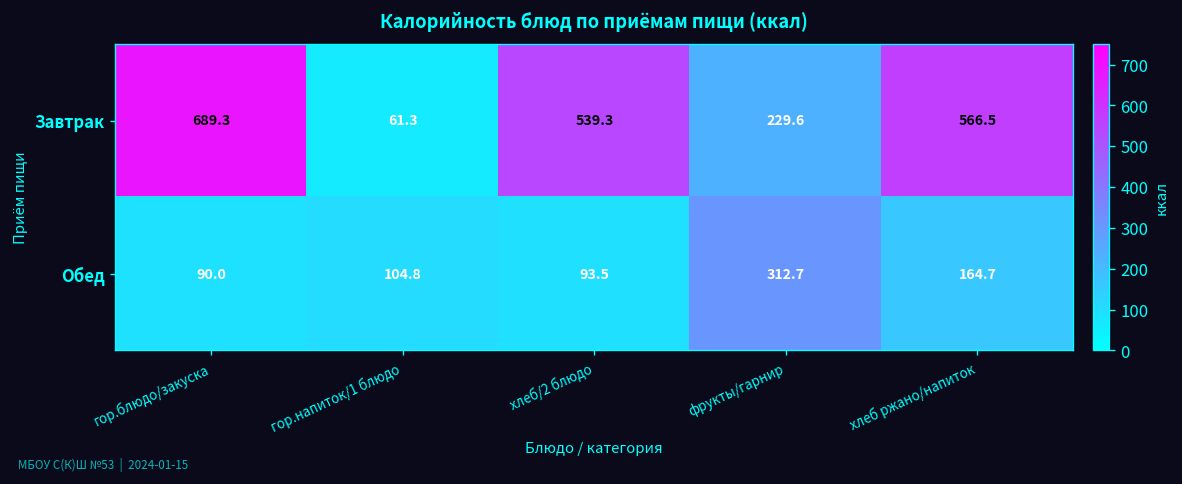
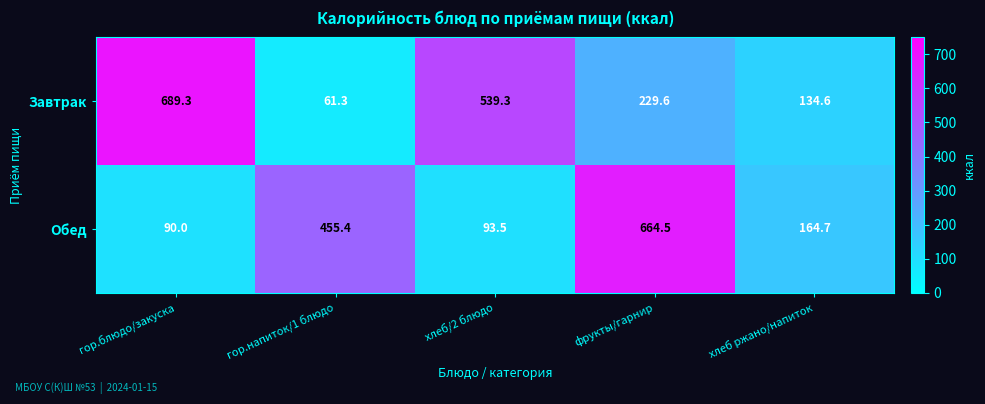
  {
    "Завтрак": {
      "гор.блюдо/закуска": 689.3,
      "гор.напиток/1 блюдо": 61.3,
      "хлеб/2 блюдо": 539.3,
      "фрукты/гарнир": 229.6,
-     "хлеб ржано/напиток": 566.5
+     "хлеб ржано/напиток": 134.6
    },
    "Обед": {
      "гор.блюдо/закуска": 90.0,
-     "гор.напиток/1 блюдо": 104.8,
+     "гор.напиток/1 блюдо": 455.4,
      "хлеб/2 блюдо": 93.5,
-     "фрукты/гарнир": 312.7,
+     "фрукты/гарнир": 664.5,
      "хлеб ржано/напиток": 164.7
    }
  }
